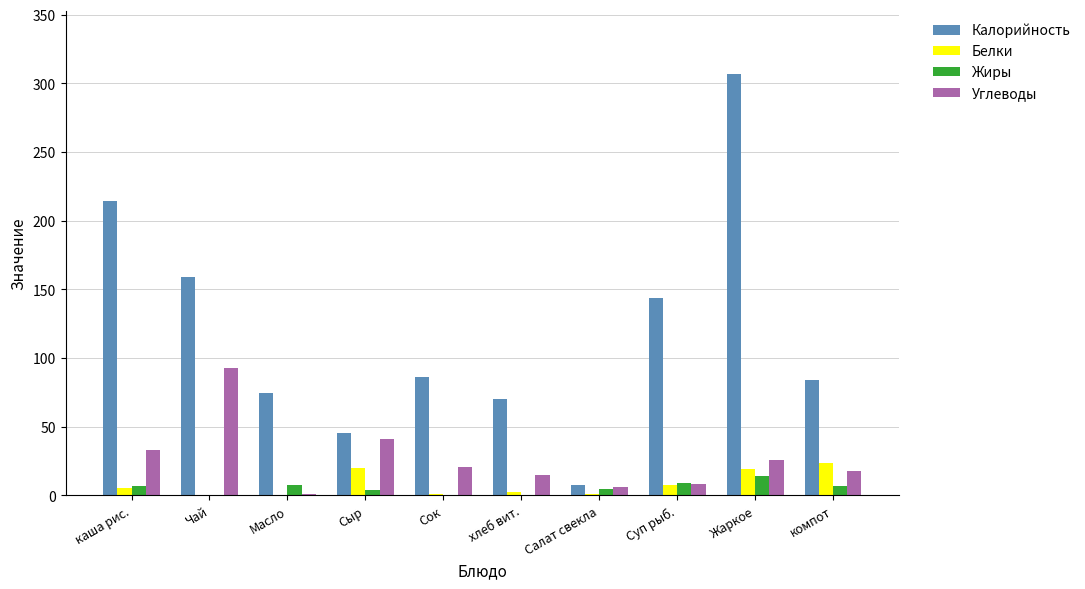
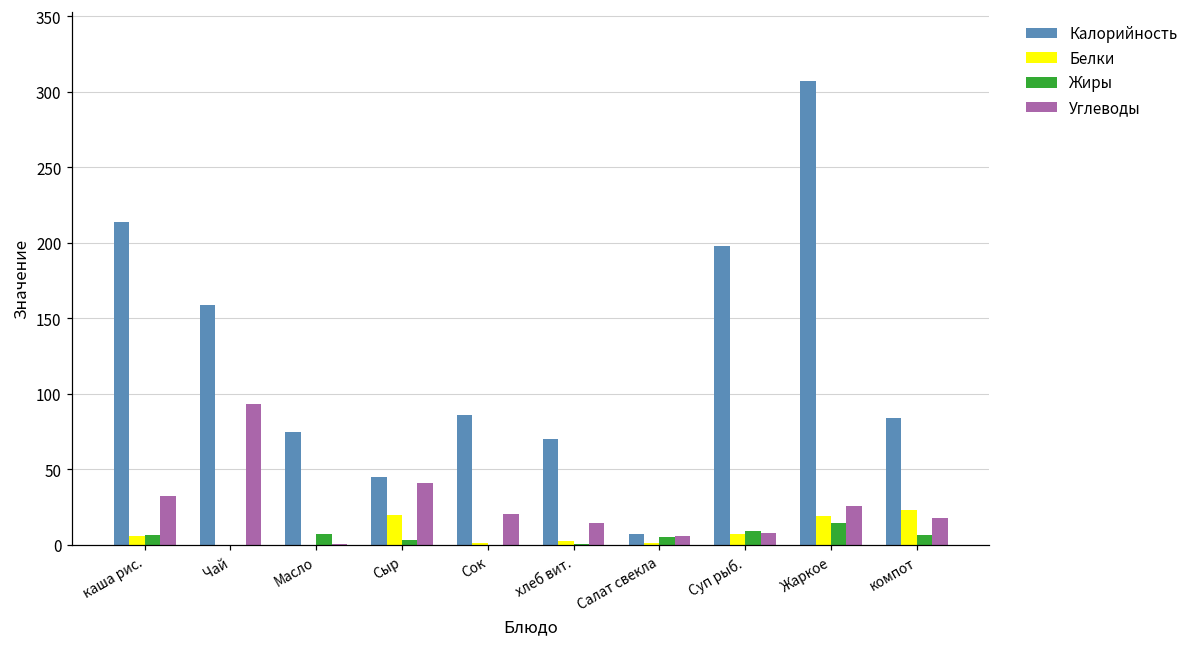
  {
    "Калорийность": {
      "каша рис.": 214,
      "Чай": 159,
      "Масло": 75,
      "Сыр": 45,
      "Сок": 86,
      "хлеб вит.": 70,
      "Салат свекла": 7,
-     "Суп рыб.": 144,
+     "Суп рыб.": 198,
      "Жаркое": 307,
      "компот": 84
    },
    "Белки": {
      "каша рис.": 6,
      "Сыр": 20,
      "хлеб вит.": 2,
      "Суп рыб.": 7,
      "Жаркое": 19,
      "компот": 23
    },
    "Жиры": {
      "каша рис.": 7,
      "Масло": 7,
      "Сыр": 4,
      "Салат свекла": 5,
      "Суп рыб.": 9,
      "Жаркое": 14,
      "компот": 6
    },
    "Углеводы": {
      "каша рис.": 33,
      "Чай": 93,
      "Сыр": 41,
      "Сок": 20,
      "хлеб вит.": 15,
      "Салат свекла": 6,
      "Суп рыб.": 8,
      "Жаркое": 26,
      "компот": 18
    }
  }
